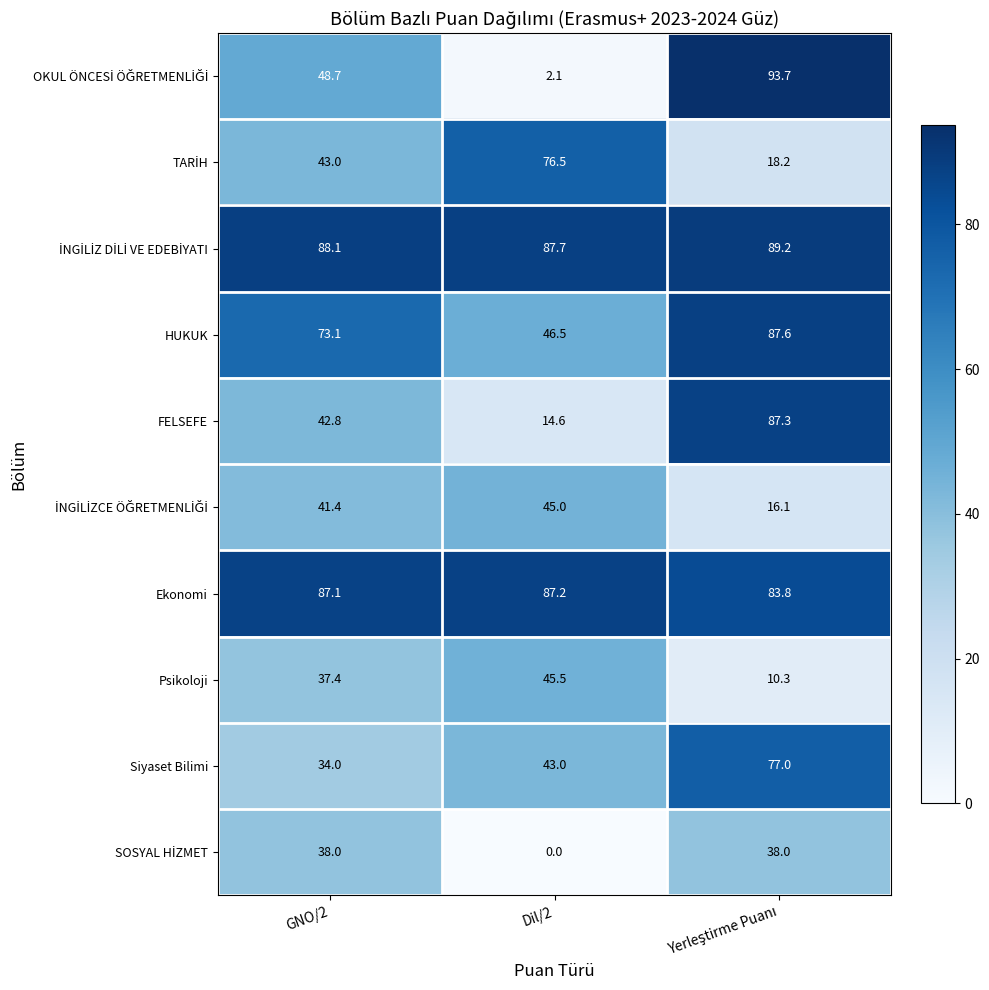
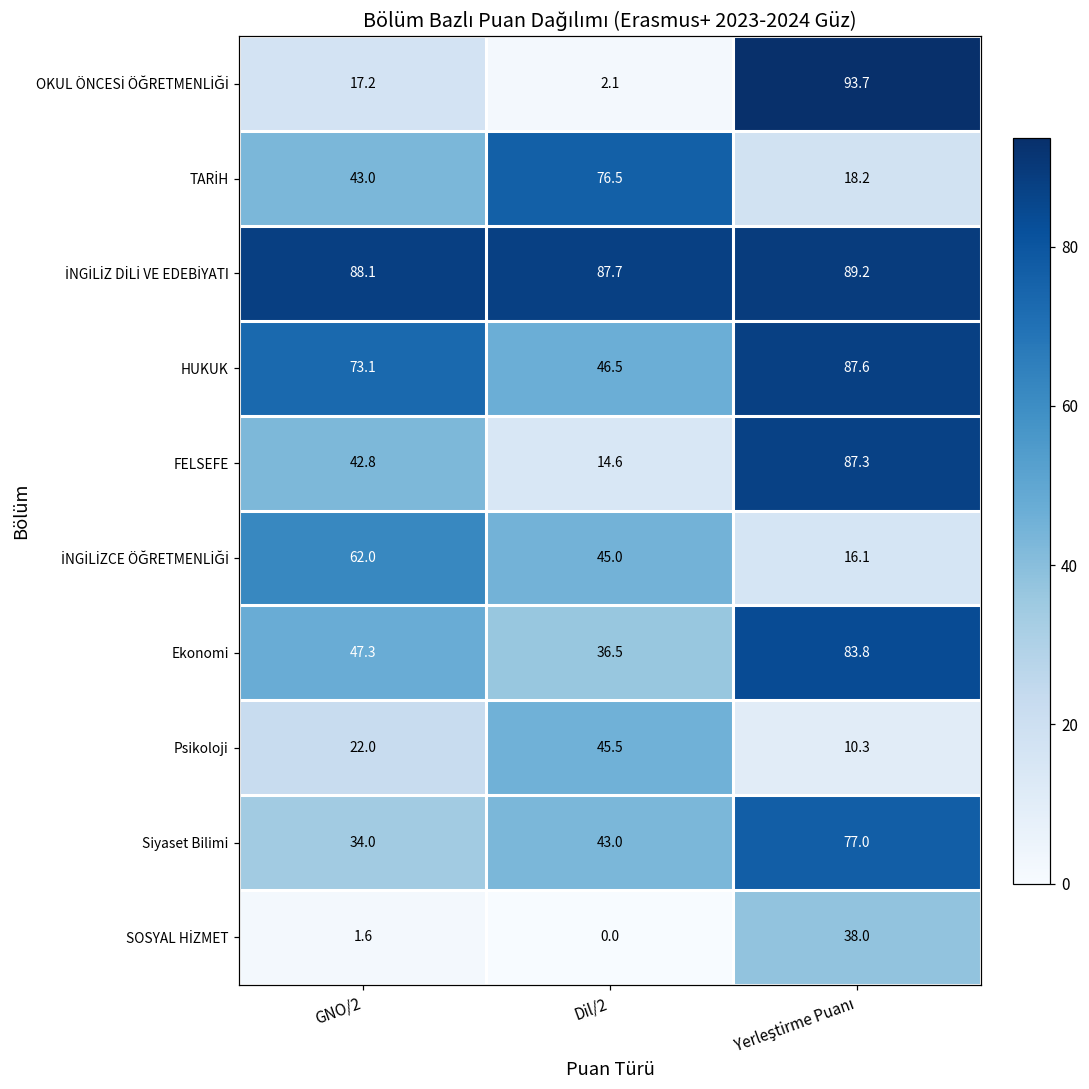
  {
    "OKUL ÖNCESİ ÖĞRETMENLİĞİ": {
-     "GNO/2": 48.7,
+     "GNO/2": 17.2,
      "Dil/2": 2.1,
      "Yerleştirme Puanı": 93.7
    },
    "TARİH": {
      "GNO/2": 43.0,
      "Dil/2": 76.5,
      "Yerleştirme Puanı": 18.2
    },
    "İNGİLİZ DİLİ VE EDEBİYATI": {
      "GNO/2": 88.1,
      "Dil/2": 87.7,
      "Yerleştirme Puanı": 89.2
    },
    "HUKUK": {
      "GNO/2": 73.1,
      "Dil/2": 46.5,
      "Yerleştirme Puanı": 87.6
    },
    "FELSEFE": {
      "GNO/2": 42.8,
      "Dil/2": 14.6,
      "Yerleştirme Puanı": 87.3
    },
    "İNGİLİZCE ÖĞRETMENLİĞİ": {
-     "GNO/2": 41.4,
+     "GNO/2": 62.0,
      "Dil/2": 45.0,
      "Yerleştirme Puanı": 16.1
    },
    "Ekonomi": {
-     "GNO/2": 87.1,
-     "Dil/2": 87.2,
+     "GNO/2": 47.3,
+     "Dil/2": 36.5,
      "Yerleştirme Puanı": 83.8
    },
    "Psikoloji": {
-     "GNO/2": 37.4,
+     "GNO/2": 22.0,
      "Dil/2": 45.5,
      "Yerleştirme Puanı": 10.3
    },
    "Siyaset Bilimi": {
      "GNO/2": 34.0,
      "Dil/2": 43.0,
      "Yerleştirme Puanı": 77.0
    },
    "SOSYAL HİZMET": {
-     "GNO/2": 38.0,
+     "GNO/2": 1.6,
      "Dil/2": 0.0,
      "Yerleştirme Puanı": 38.0
    }
  }
